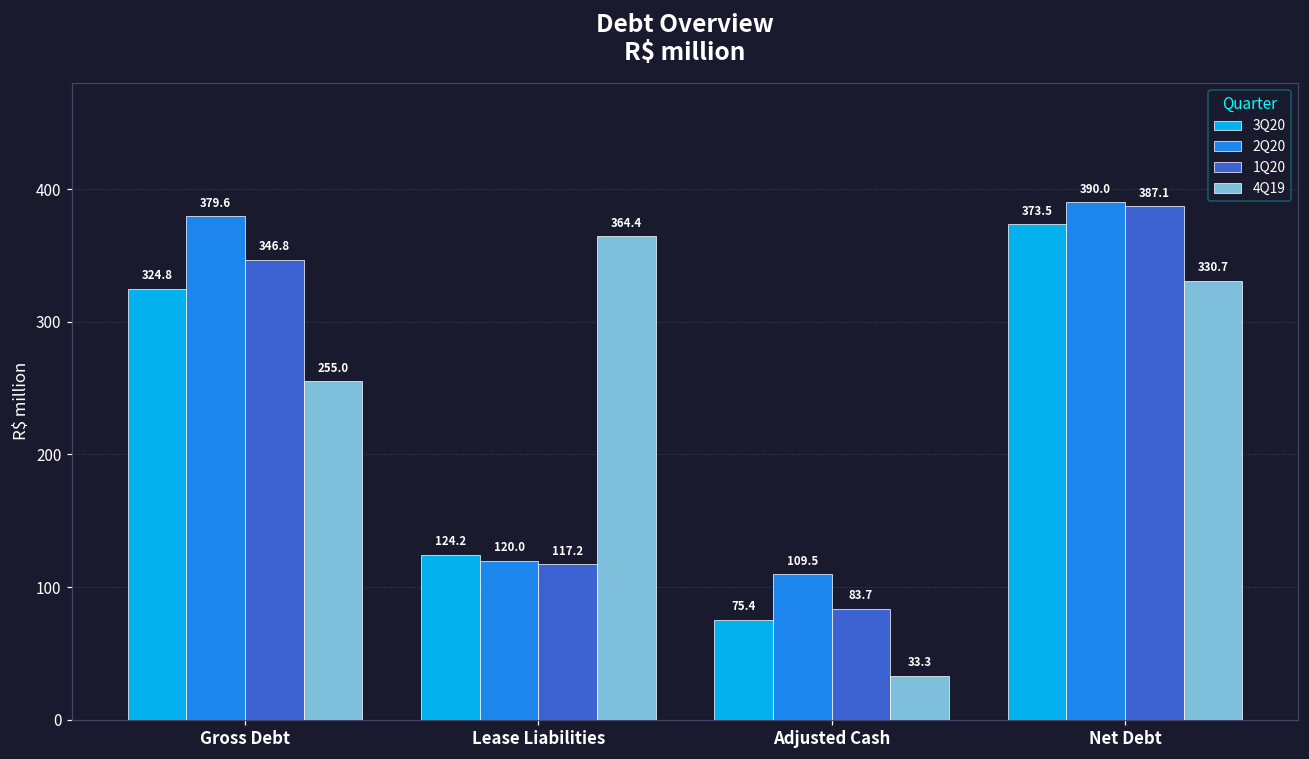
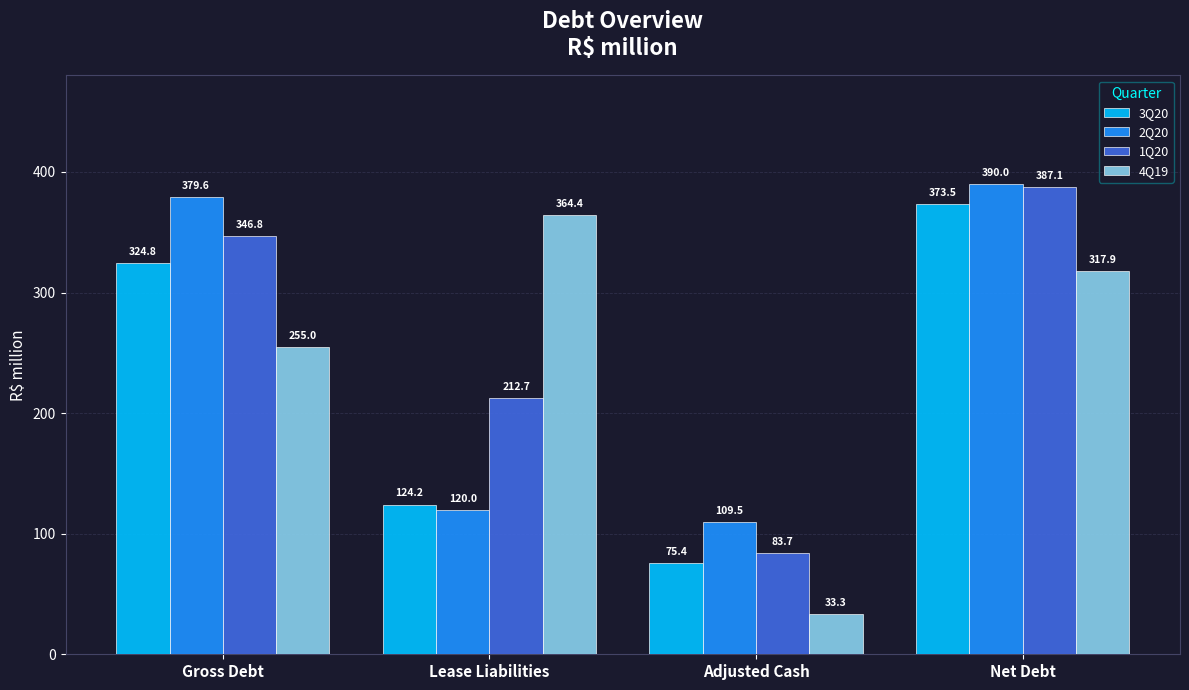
  {
    "1Q20": {
      "Gross Debt": 346.8,
-     "Lease Liabilities": 117.2,
+     "Lease Liabilities": 212.7,
      "Adjusted Cash": 83.7,
      "Net Debt": 387.1
    },
    "4Q19": {
      "Gross Debt": 255.0,
      "Lease Liabilities": 364.4,
      "Adjusted Cash": 33.3,
-     "Net Debt": 330.7
+     "Net Debt": 317.9
    }
  }
